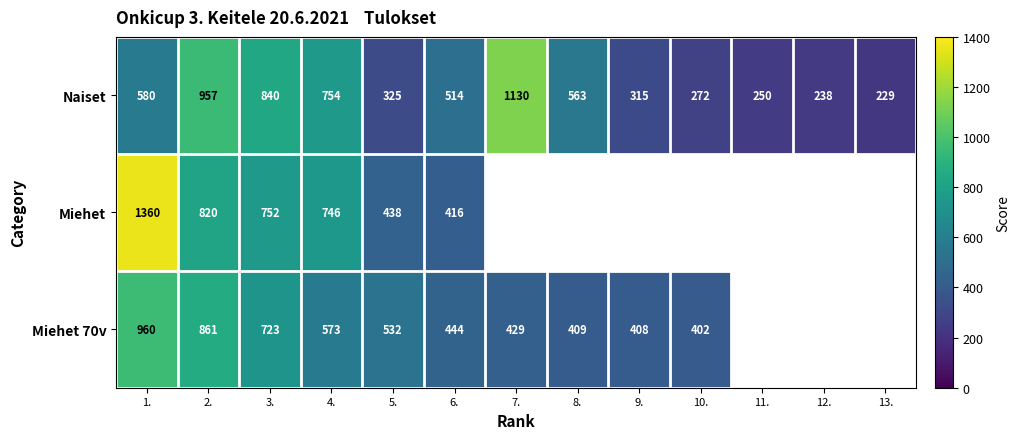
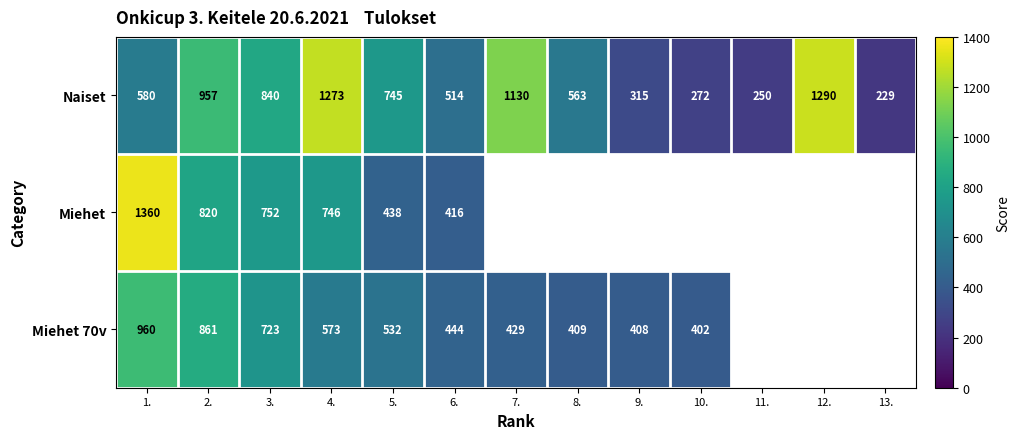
  {
    "Naiset": {
      "1.": 580,
      "2.": 957,
      "3.": 840,
-     "4.": 754,
-     "5.": 325,
+     "4.": 1273,
+     "5.": 745,
      "6.": 514,
      "7.": 1130,
      "8.": 563,
      "9.": 315,
      "10.": 272,
      "11.": 250,
-     "12.": 238,
+     "12.": 1290,
      "13.": 229
    },
    "Miehet": {
      "1.": 1360,
      "2.": 820,
      "3.": 752,
      "4.": 746,
      "5.": 438,
      "6.": 416
    },
    "Miehet 70v": {
      "1.": 960,
      "2.": 861,
      "3.": 723,
      "4.": 573,
      "5.": 532,
      "6.": 444,
      "7.": 429,
      "8.": 409,
      "9.": 408,
      "10.": 402
    }
  }
